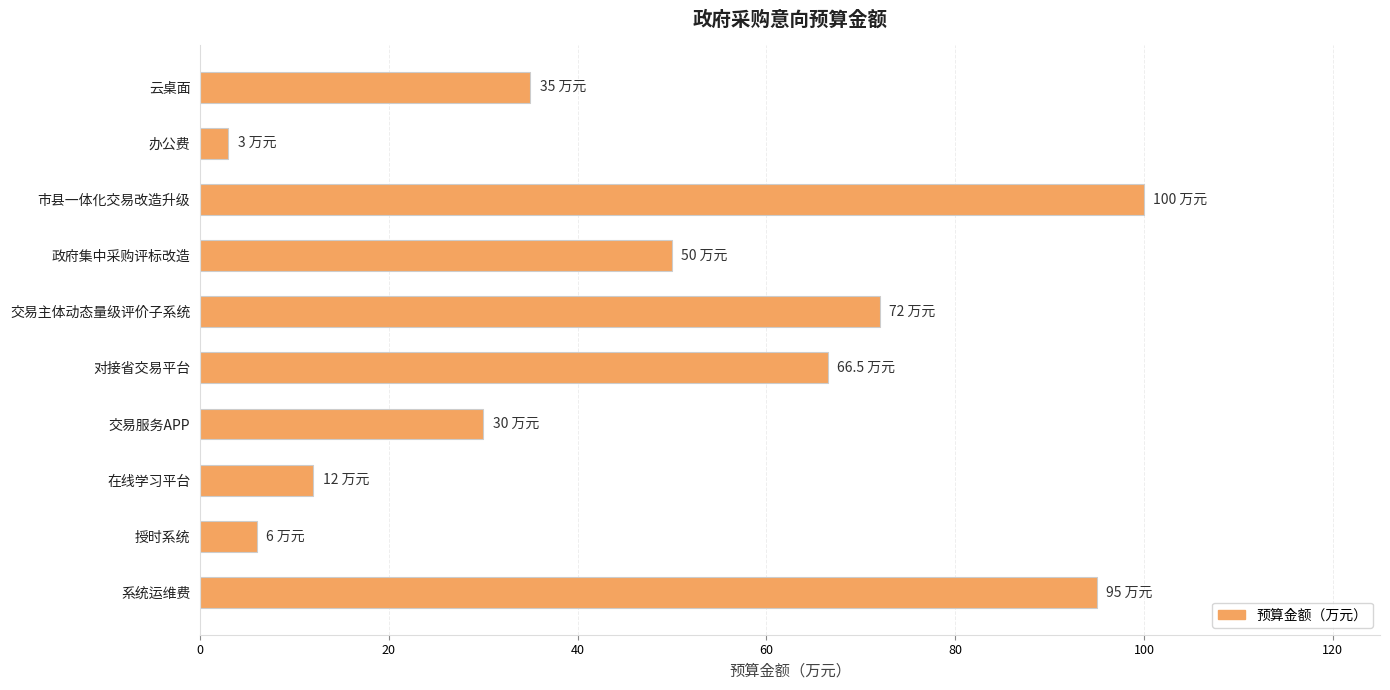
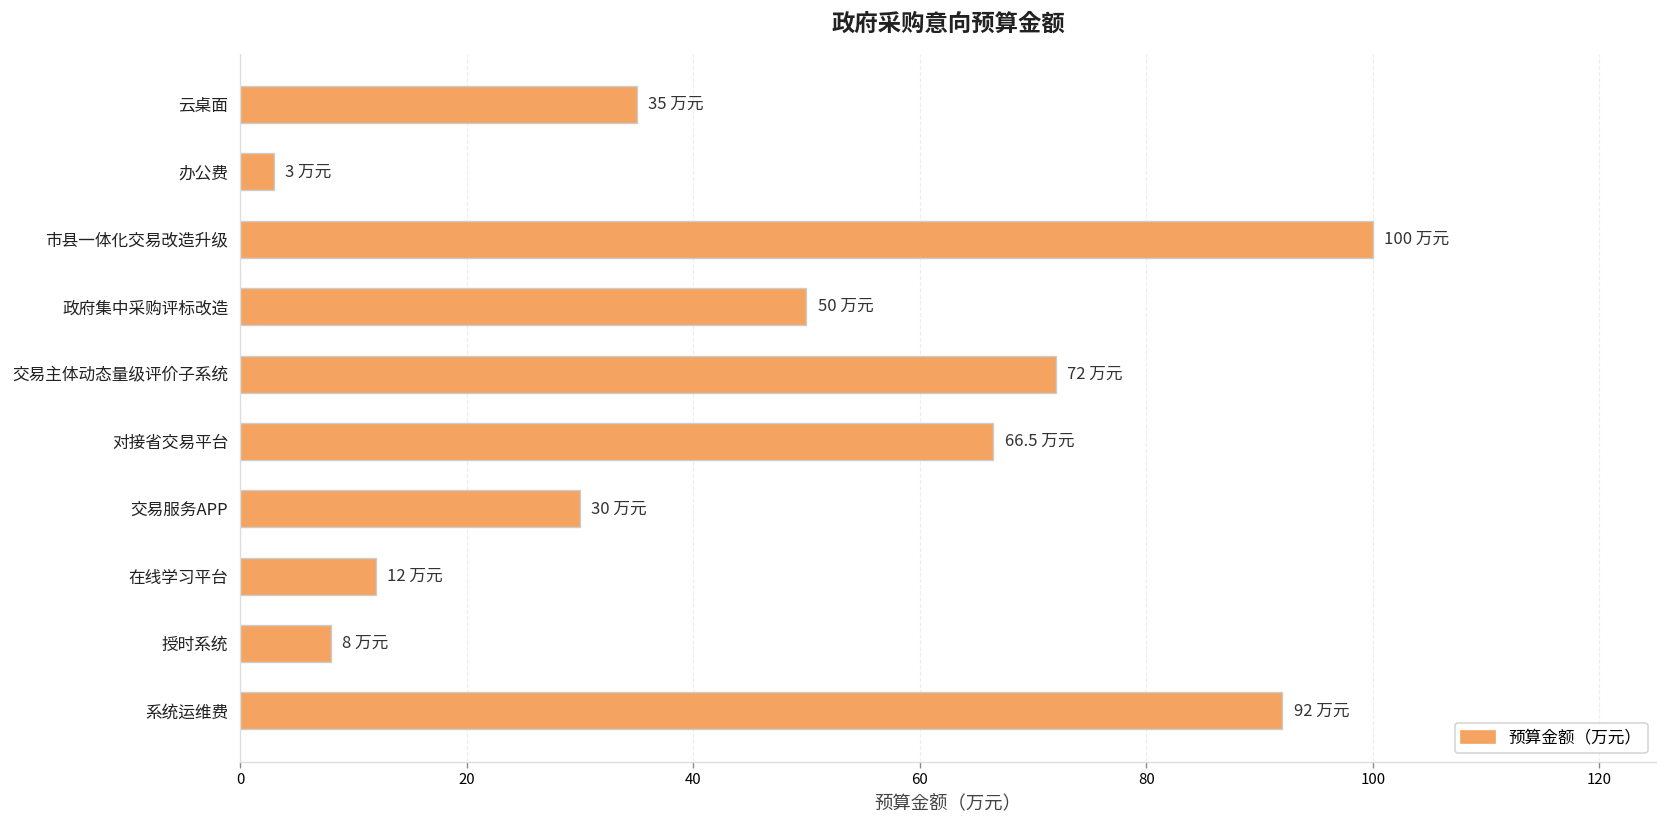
  {
    "云桌面": 35,
    "办公费": 3,
    "市县一体化交易改造升级": 100,
    "政府集中采购评标改造": 50,
    "交易主体动态量级评价子系统": 72,
    "对接省交易平台": 66.5,
    "交易服务APP": 30,
    "在线学习平台": 12,
-   "授时系统": 6,
-   "系统运维费": 95
+   "授时系统": 8,
+   "系统运维费": 92
  }
